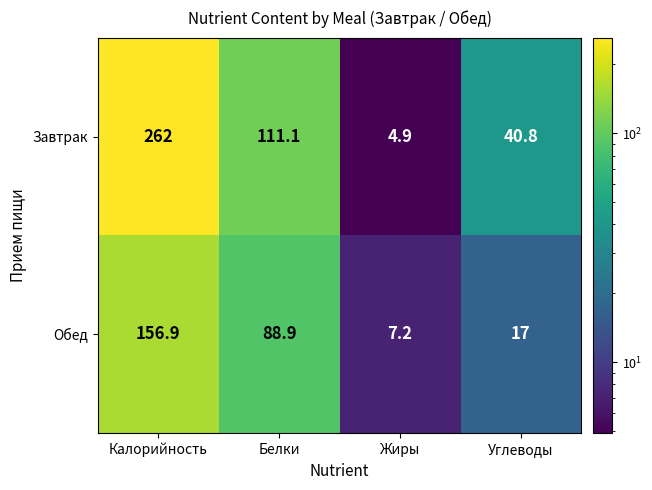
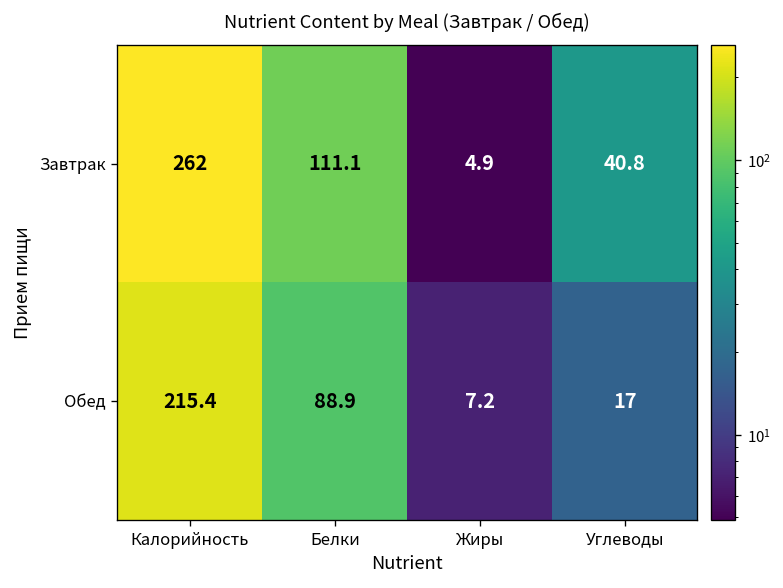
  {
    "Завтрак": {
      "Калорийность": 262,
      "Белки": 111.1,
      "Жиры": 4.9,
      "Углеводы": 40.8
    },
    "Обед": {
-     "Калорийность": 156.9,
+     "Калорийность": 215.4,
      "Белки": 88.9,
      "Жиры": 7.2,
      "Углеводы": 17
    }
  }
